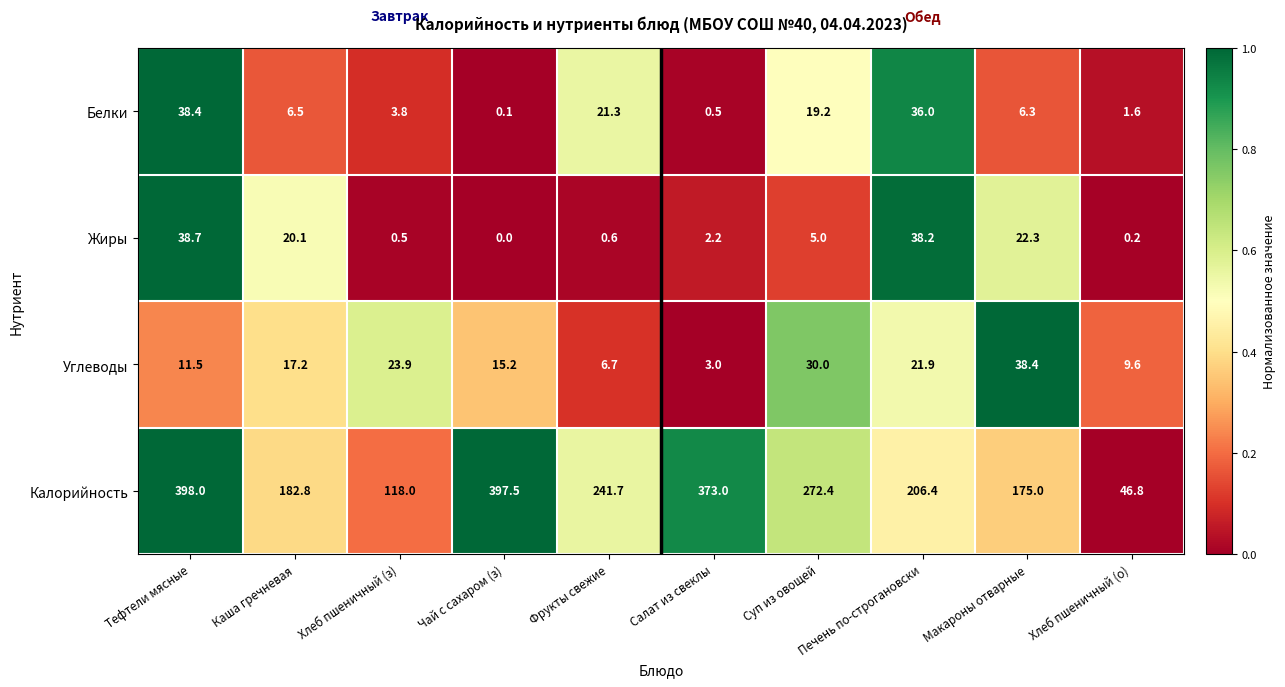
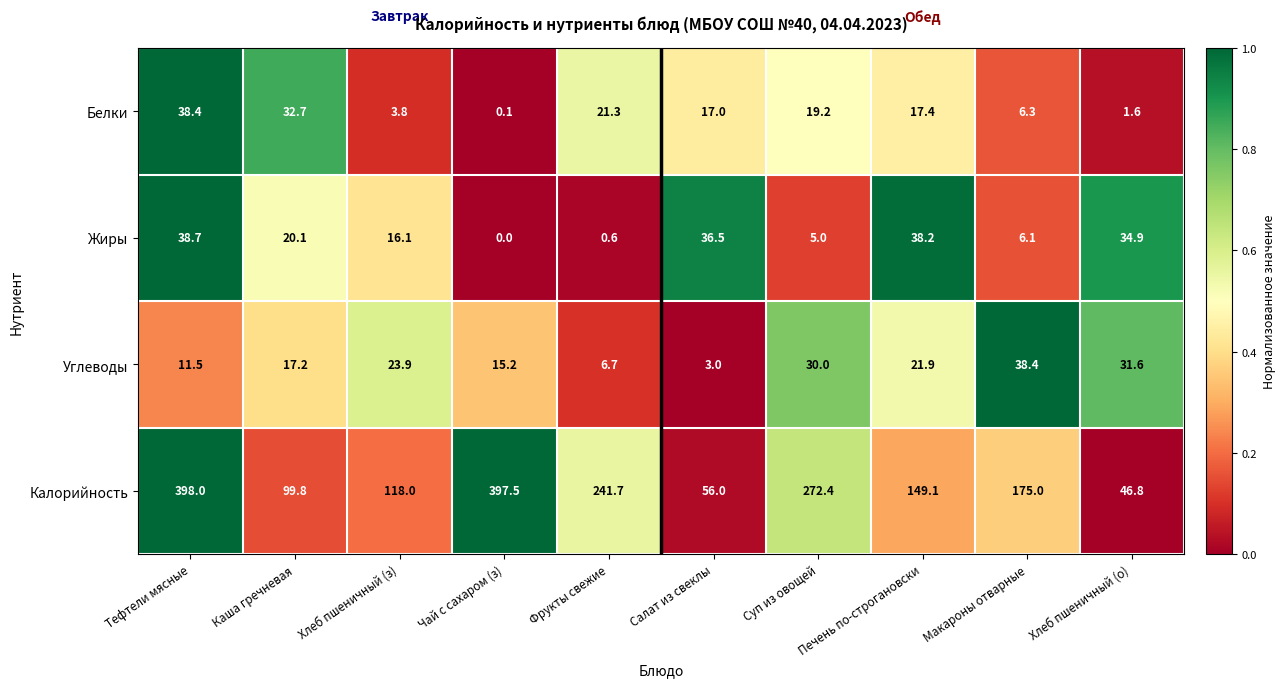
  {
    "Белки": {
      "Тефтели мясные": 38.4,
-     "Каша гречневая": 6.5,
+     "Каша гречневая": 32.7,
      "Хлеб пшеничный (з)": 3.8,
      "Чай с сахаром (з)": 0.1,
      "Фрукты свежие": 21.3,
-     "Салат из свеклы": 0.5,
+     "Салат из свеклы": 17.0,
      "Суп из овощей": 19.2,
-     "Печень по-строгановски": 36.0,
+     "Печень по-строгановски": 17.4,
      "Макароны отварные": 6.3,
      "Хлеб пшеничный (о)": 1.6
    },
    "Жиры": {
      "Тефтели мясные": 38.7,
      "Каша гречневая": 20.1,
-     "Хлеб пшеничный (з)": 0.5,
+     "Хлеб пшеничный (з)": 16.1,
      "Чай с сахаром (з)": 0.0,
      "Фрукты свежие": 0.6,
-     "Салат из свеклы": 2.2,
+     "Салат из свеклы": 36.5,
      "Суп из овощей": 5.0,
      "Печень по-строгановски": 38.2,
-     "Макароны отварные": 22.3,
-     "Хлеб пшеничный (о)": 0.2
+     "Макароны отварные": 6.1,
+     "Хлеб пшеничный (о)": 34.9
    },
    "Углеводы": {
      "Тефтели мясные": 11.5,
      "Каша гречневая": 17.2,
      "Хлеб пшеничный (з)": 23.9,
      "Чай с сахаром (з)": 15.2,
      "Фрукты свежие": 6.7,
      "Салат из свеклы": 3.0,
      "Суп из овощей": 30.0,
      "Печень по-строгановски": 21.9,
      "Макароны отварные": 38.4,
-     "Хлеб пшеничный (о)": 9.6
+     "Хлеб пшеничный (о)": 31.6
    },
    "Калорийность": {
      "Тефтели мясные": 398.0,
-     "Каша гречневая": 182.8,
+     "Каша гречневая": 99.8,
      "Хлеб пшеничный (з)": 118.0,
      "Чай с сахаром (з)": 397.5,
      "Фрукты свежие": 241.7,
-     "Салат из свеклы": 373.0,
+     "Салат из свеклы": 56.0,
      "Суп из овощей": 272.4,
-     "Печень по-строгановски": 206.4,
+     "Печень по-строгановски": 149.1,
      "Макароны отварные": 175.0,
      "Хлеб пшеничный (о)": 46.8
    }
  }
